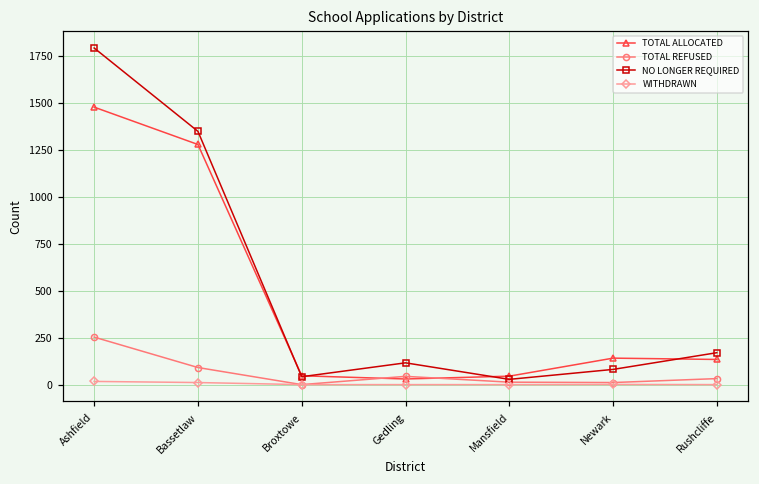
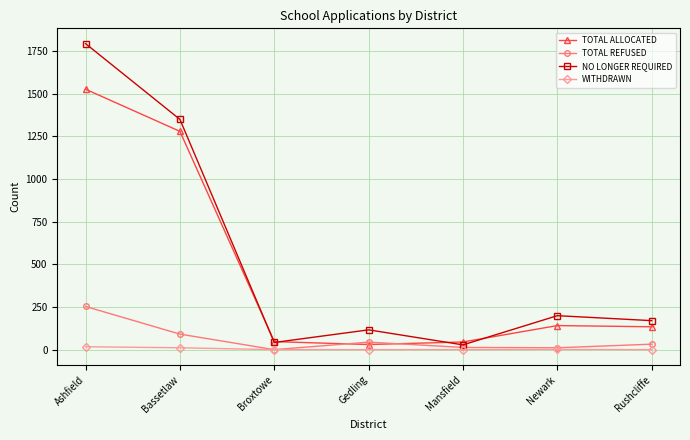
  {
    "TOTAL ALLOCATED": {
-     "Ashfield": 1480,
+     "Ashfield": 1530,
      "Bassetlaw": 1280,
      "Mansfield": 50,
      "Newark": 140,
      "Rushcliffe": 130
    },
    "NO LONGER REQUIRED": {
      "Ashfield": 1790,
      "Bassetlaw": 1350,
      "Gedling": 120,
-     "Newark": 80,
+     "Newark": 200,
      "Rushcliffe": 170
    }
  }
